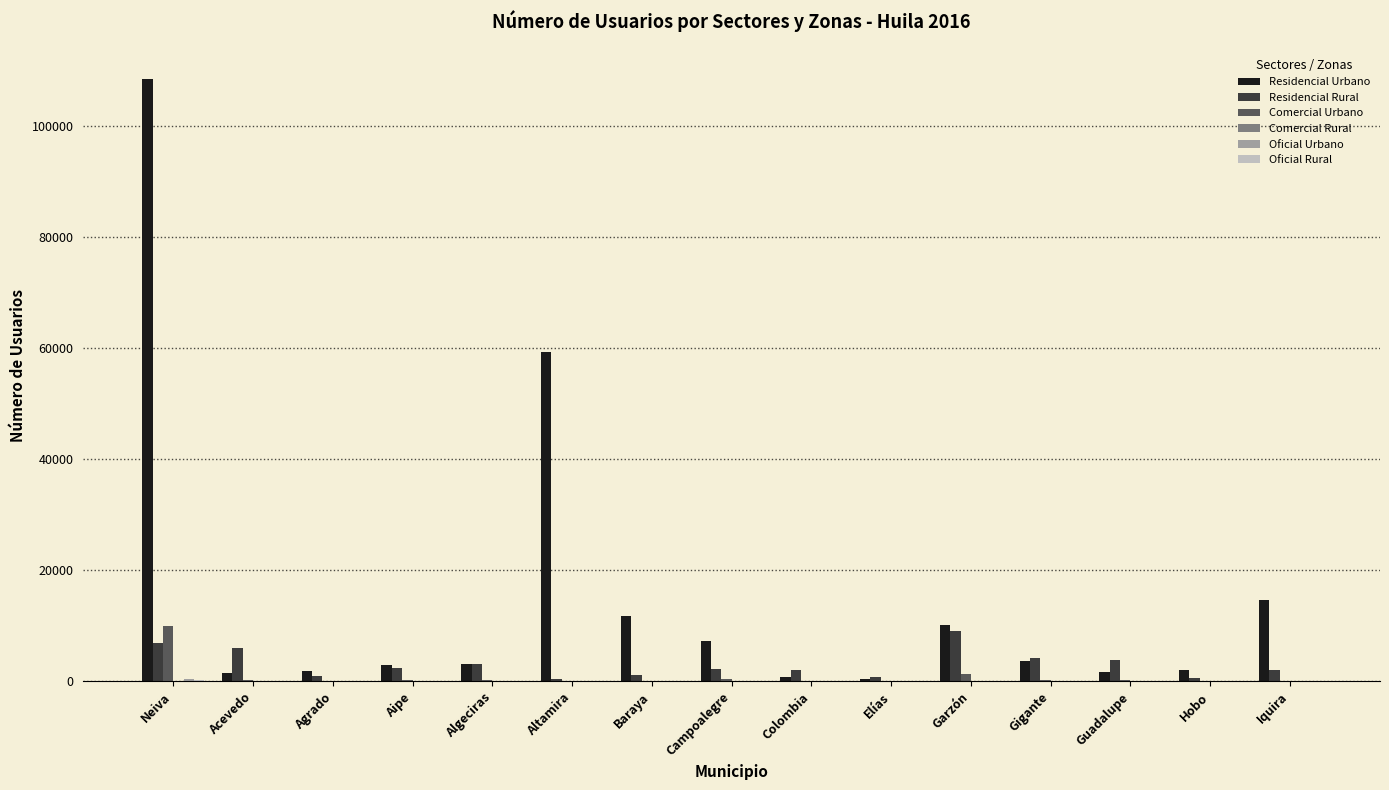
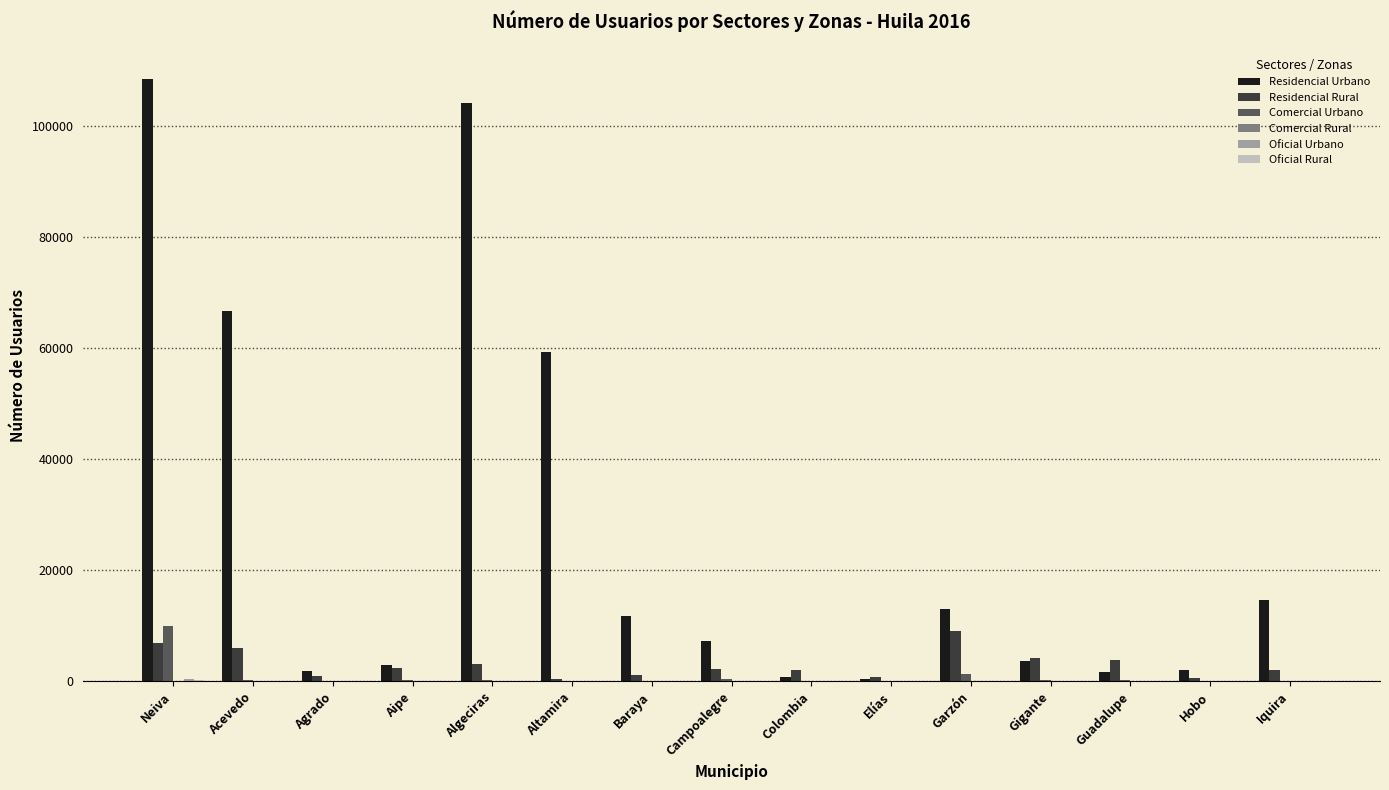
  {
    "Residencial Urbano": {
      "Neiva": 109000,
-     "Acevedo": 2000,
+     "Acevedo": 67000,
      "Agrado": 2000,
      "Aipe": 3000,
-     "Algeciras": 3000,
+     "Algeciras": 104000,
      "Altamira": 59000,
      "Baraya": 12000,
      "Campoalegre": 7000,
      "Colombia": 1000,
      "Elías": 0,
-     "Garzón": 10000,
+     "Garzón": 13000,
      "Gigante": 4000,
      "Guadalupe": 2000,
      "Hobo": 2000,
      "Iquira": 15000
    }
  }
